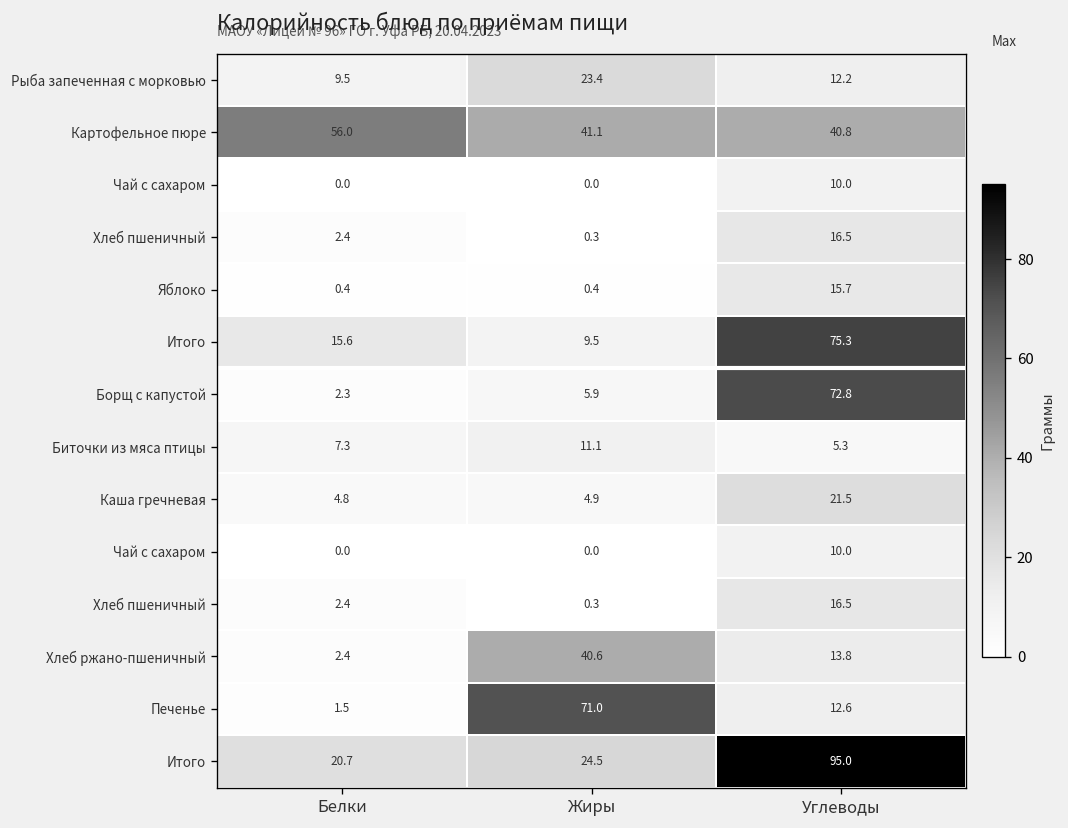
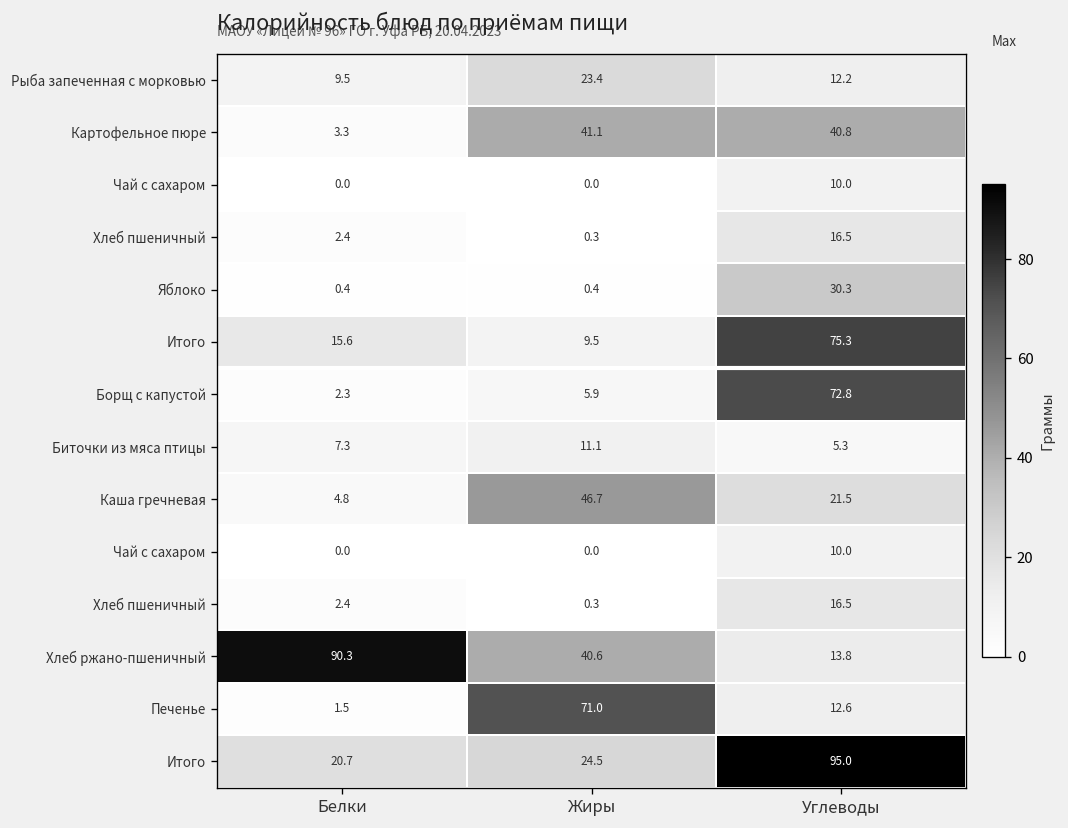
  {
    "Рыба запеченная с морковью": {
      "Белки": 9.5,
      "Жиры": 23.4,
      "Углеводы": 12.2
    },
    "Картофельное пюре": {
-     "Белки": 56.0,
+     "Белки": 3.3,
      "Жиры": 41.1,
      "Углеводы": 40.8
    },
    "Яблоко": {
      "Белки": 0.4,
      "Жиры": 0.4,
-     "Углеводы": 15.7
+     "Углеводы": 30.3
    },
    "Борщ с капустой": {
      "Белки": 2.3,
      "Жиры": 5.9,
      "Углеводы": 72.8
    },
    "Биточки из мяса птицы": {
      "Белки": 7.3,
      "Жиры": 11.1,
      "Углеводы": 5.3
    },
    "Каша гречневая": {
      "Белки": 4.8,
-     "Жиры": 4.9,
+     "Жиры": 46.7,
      "Углеводы": 21.5
    },
    "Хлеб ржано-пшеничный": {
-     "Белки": 2.4,
+     "Белки": 90.3,
      "Жиры": 40.6,
      "Углеводы": 13.8
    },
    "Печенье": {
      "Белки": 1.5,
      "Жиры": 71.0,
      "Углеводы": 12.6
    }
  }
